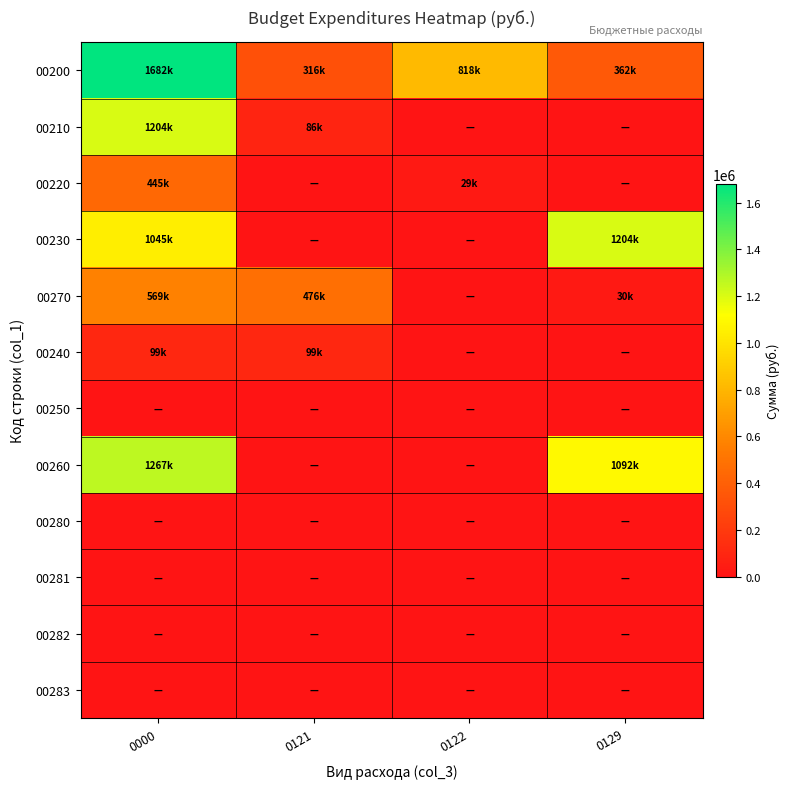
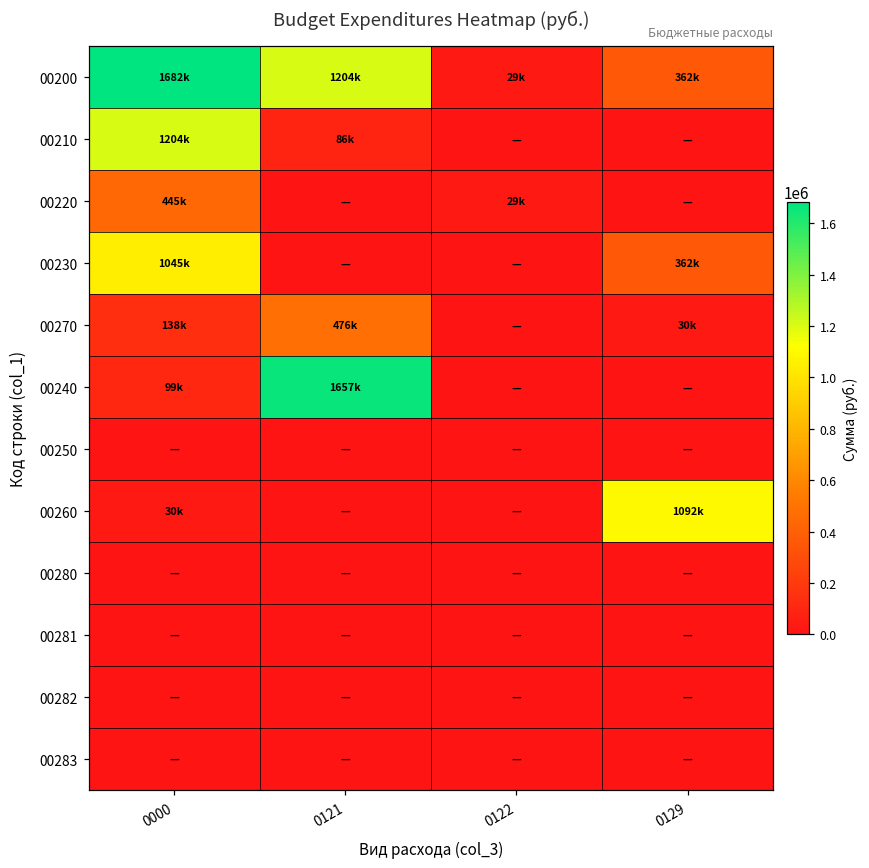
  {
    "00200": {
      "0000": "1682k",
-     "0121": "316k",
-     "0122": "818k",
+     "0121": "1204k",
+     "0122": "29k",
      "0129": "362k"
    },
    "00210": {
      "0000": "1204k",
      "0121": "86k"
    },
    "00220": {
      "0000": "445k",
      "0122": "29k"
    },
    "00230": {
      "0000": "1045k",
-     "0129": "1204k"
+     "0129": "362k"
    },
    "00270": {
-     "0000": "569k",
+     "0000": "138k",
      "0121": "476k",
      "0129": "30k"
    },
    "00240": {
      "0000": "99k",
-     "0121": "99k"
+     "0121": "1657k"
    },
    "00260": {
-     "0000": "1267k",
+     "0000": "30k",
      "0129": "1092k"
    }
  }
